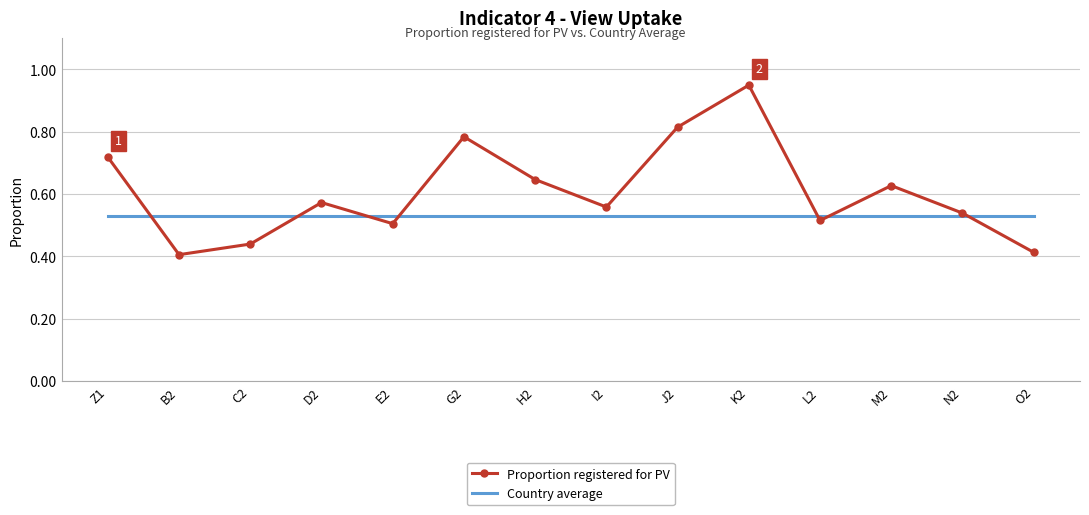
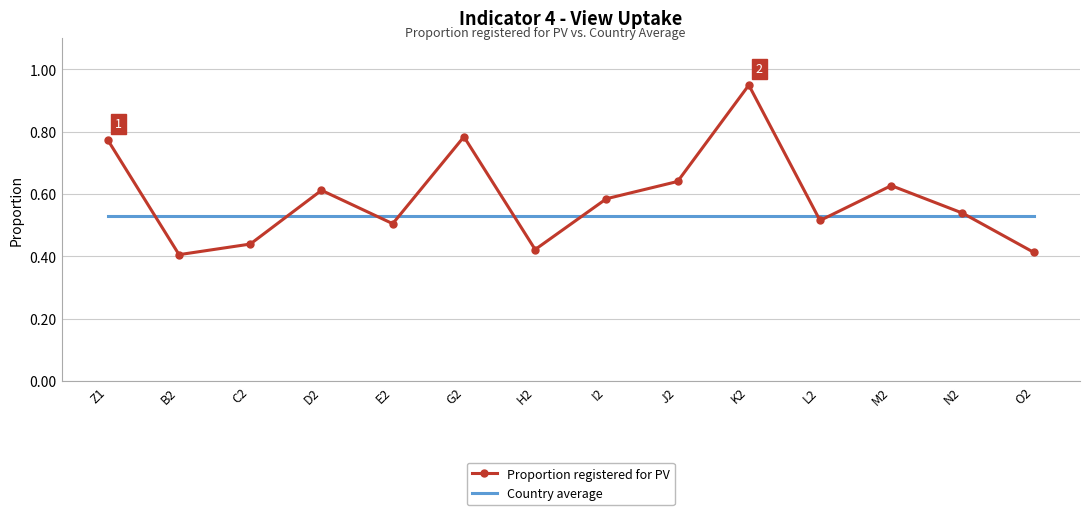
  {
    "Proportion registered for PV": {
-     "Z1": 0.72,
+     "Z1": 0.77,
      "B2": 0.41,
      "C2": 0.44,
-     "D2": 0.57,
+     "D2": 0.61,
      "E2": 0.50,
      "G2": 0.78,
-     "H2": 0.65,
-     "I2": 0.56,
-     "J2": 0.81,
+     "H2": 0.42,
+     "I2": 0.58,
+     "J2": 0.64,
      "L2": 0.51,
      "M2": 0.63,
      "N2": 0.54,
      "O2": 0.41
    },
    "Country average": {
      "Z1": 0.53,
      "B2": 0.53,
      "C2": 0.53,
      "D2": 0.53,
      "E2": 0.53,
      "G2": 0.53,
      "H2": 0.53,
      "I2": 0.53,
      "J2": 0.53,
      "K2": 0.53,
      "L2": 0.53,
      "M2": 0.53,
      "N2": 0.53,
      "O2": 0.53
    }
  }
